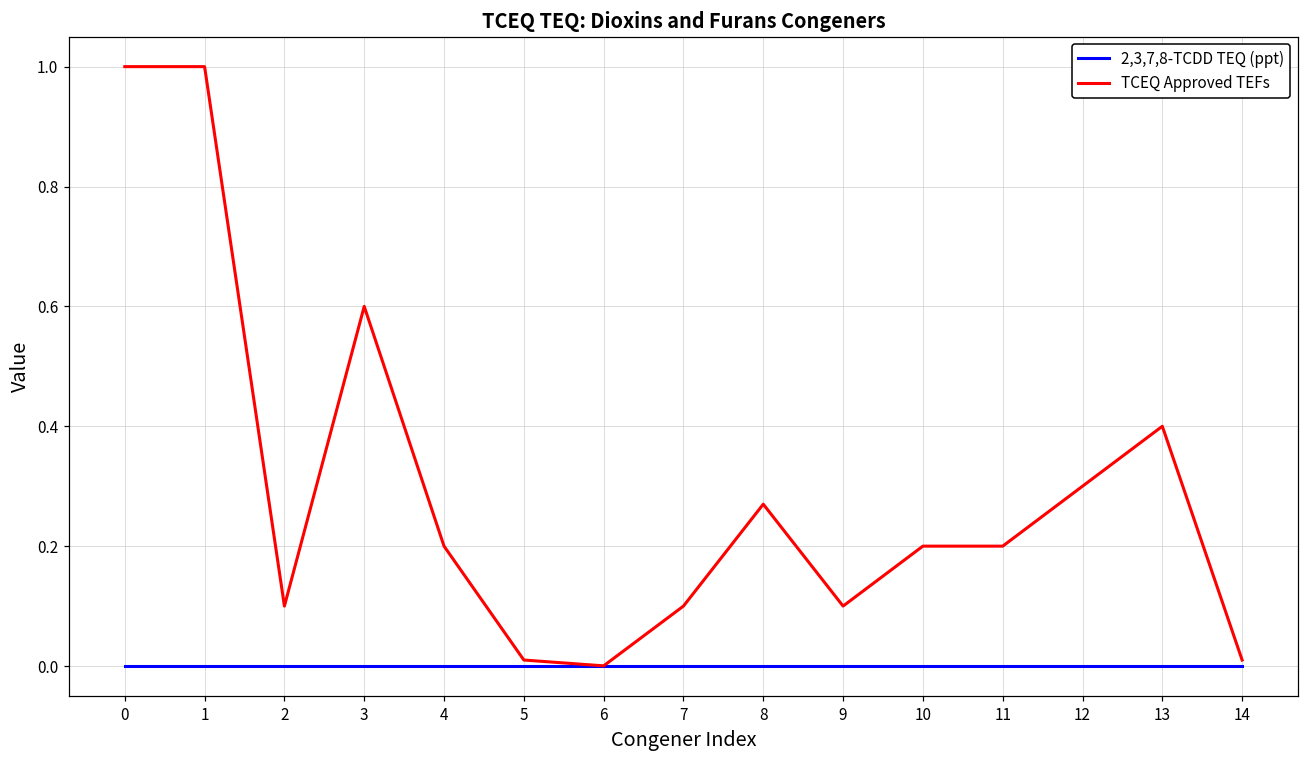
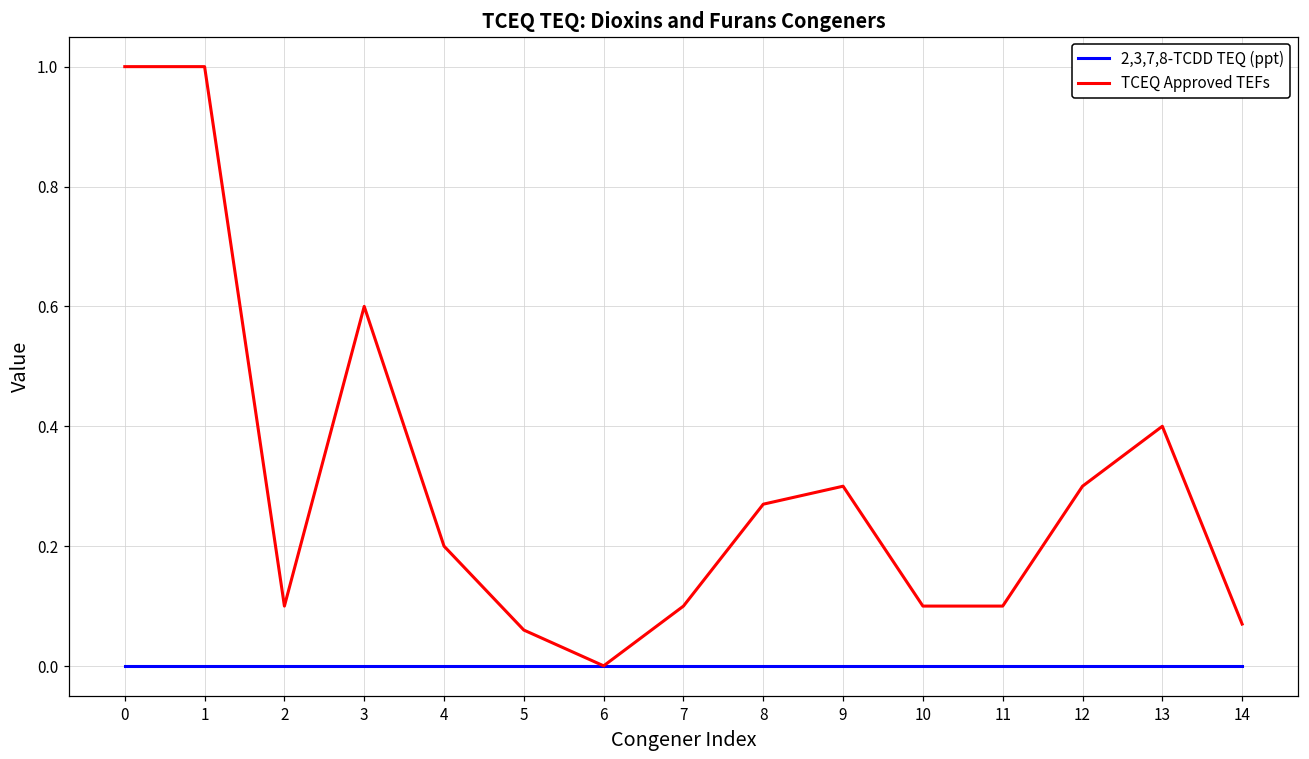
  {
    "2,3,7,8-TCDD TEQ (ppt)": {
      "0": 0.00,
      "1": 0.00,
      "2": 0.00,
      "3": 0.00,
      "4": 0.00,
      "5": 0.00,
      "7": 0.00,
      "8": 0.00,
      "9": 0.00,
      "10": 0.00,
      "11": 0.00,
      "12": 0.00,
      "13": 0.00,
      "14": 0.00
    },
    "TCEQ Approved TEFs": {
      "0": 1.00,
      "1": 1.00,
      "2": 0.10,
      "3": 0.60,
      "4": 0.20,
-     "5": 0.01,
+     "5": 0.06,
      "7": 0.10,
      "8": 0.27,
-     "9": 0.1,
-     "10": 0.2,
-     "11": 0.2,
+     "9": 0.3,
+     "10": 0.1,
+     "11": 0.1,
      "12": 0.30,
      "13": 0.40,
-     "14": 0.01
+     "14": 0.07
    }
  }
